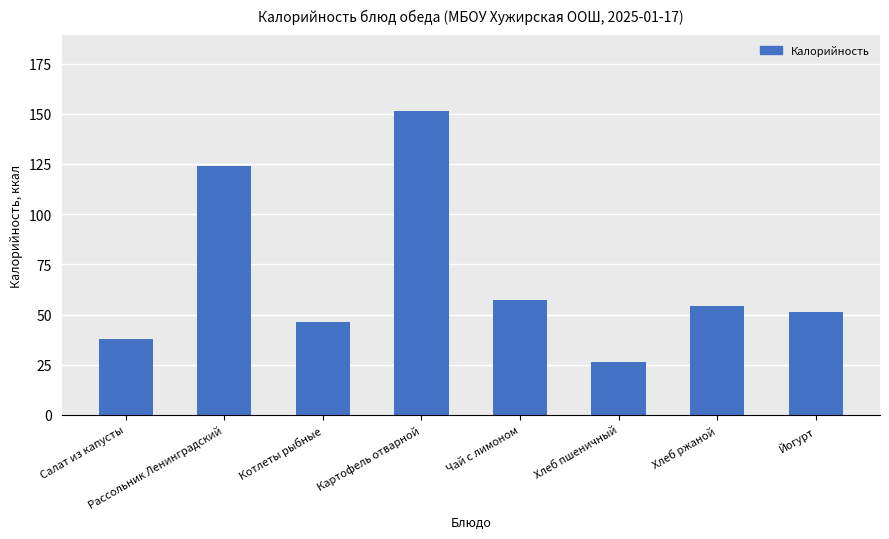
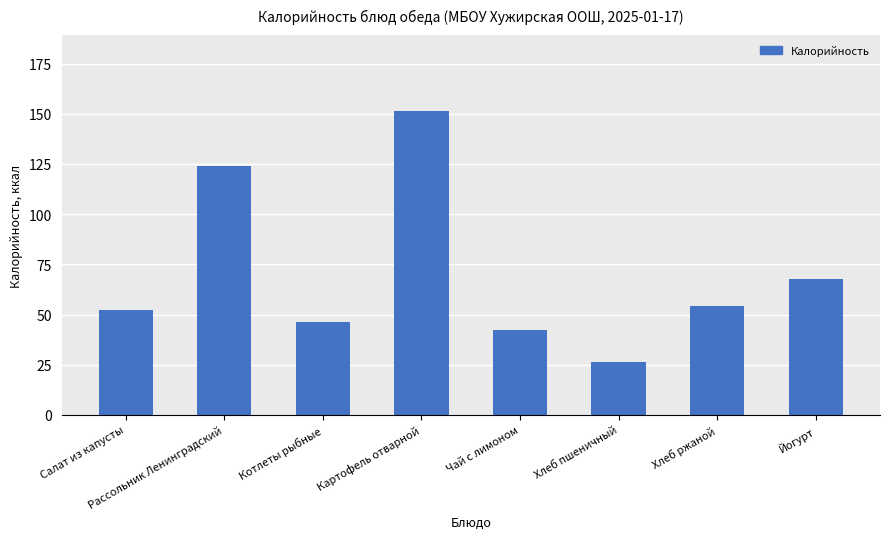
  {
-   "Салат из капусты": 38,
+   "Салат из капусты": 52,
    "Рассольник Ленинградский": 124,
    "Котлеты рыбные": 46,
    "Картофель отварной": 151,
-   "Чай с лимоном": 57,
+   "Чай с лимоном": 43,
    "Хлеб пшеничный": 27,
    "Хлеб ржаной": 54,
-   "Йогурт": 51
+   "Йогурт": 68
  }
